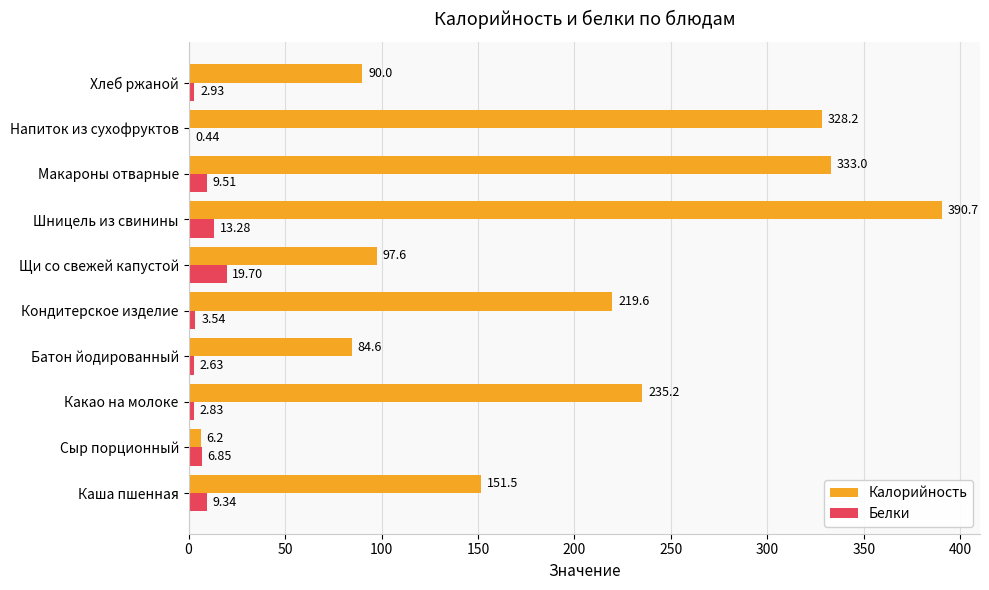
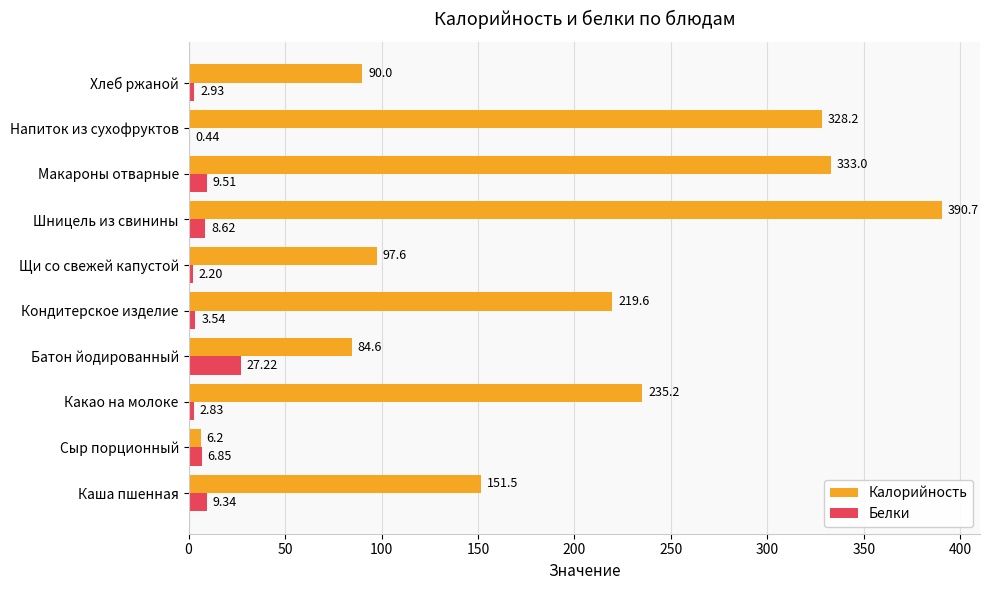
  {
    "Калорийность": {
      "Хлеб ржаной": 90.0,
      "Напиток из сухофруктов": 328.2,
      "Макароны отварные": 333.0,
      "Шницель из свинины": 390.7,
      "Щи со свежей капустой": 97.6,
      "Кондитерское изделие": 219.6,
      "Батон йодированный": 84.6,
      "Какао на молоке": 235.2,
      "Сыр порционный": 6.2,
      "Каша пшенная": 151.5
    },
    "Белки": {
      "Хлеб ржаной": 2.93,
      "Напиток из сухофруктов": 0.44,
      "Макароны отварные": 9.51,
-     "Шницель из свинины": 13.28,
-     "Щи со свежей капустой": 19.70,
+     "Шницель из свинины": 8.62,
+     "Щи со свежей капустой": 2.20,
      "Кондитерское изделие": 3.54,
-     "Батон йодированный": 2.63,
+     "Батон йодированный": 27.22,
      "Какао на молоке": 2.83,
      "Сыр порционный": 6.85,
      "Каша пшенная": 9.34
    }
  }
